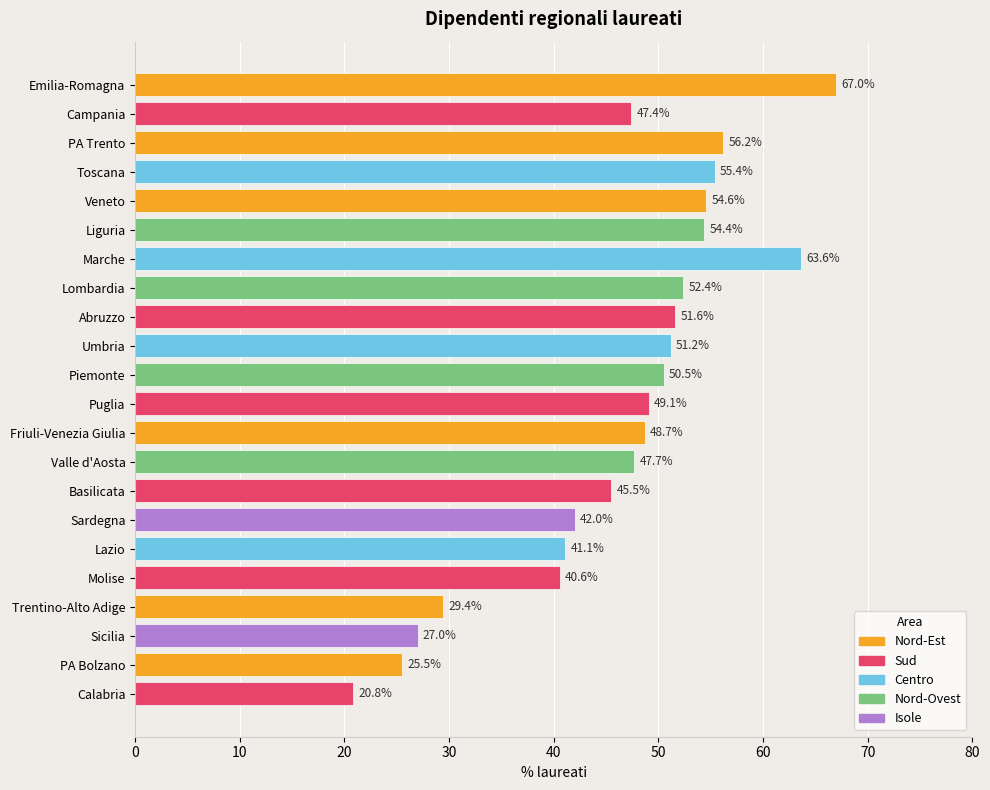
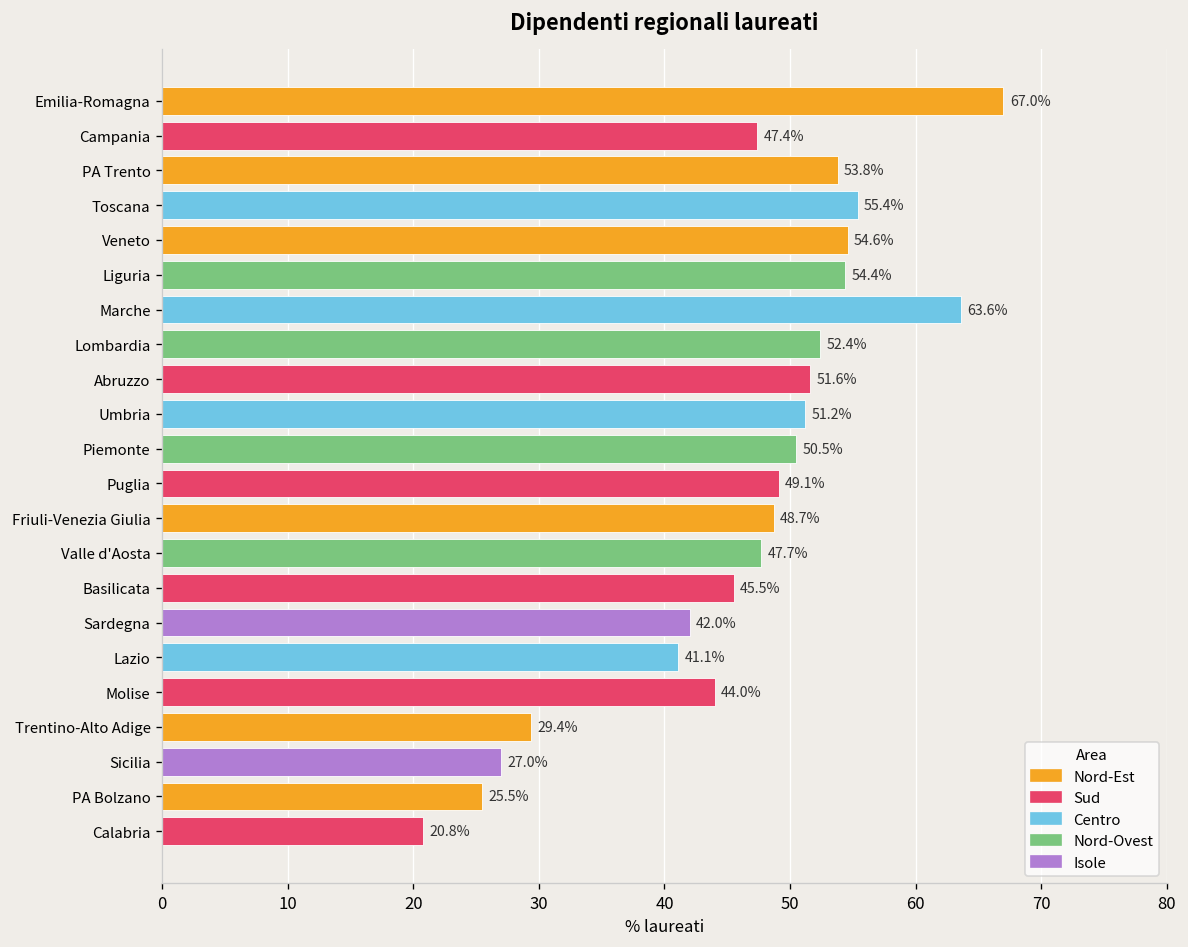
  {
    "Emilia-Romagna": "67.0%",
    "Campania": "47.4%",
-   "PA Trento": "56.2%",
+   "PA Trento": "53.8%",
    "Toscana": "55.4%",
    "Veneto": "54.6%",
    "Liguria": "54.4%",
    "Marche": "63.6%",
    "Lombardia": "52.4%",
    "Abruzzo": "51.6%",
    "Umbria": "51.2%",
    "Piemonte": "50.5%",
    "Puglia": "49.1%",
    "Friuli-Venezia Giulia": "48.7%",
    "Valle d'Aosta": "47.7%",
    "Basilicata": "45.5%",
    "Sardegna": "42.0%",
    "Lazio": "41.1%",
-   "Molise": "40.6%",
+   "Molise": "44.0%",
    "Trentino-Alto Adige": "29.4%",
    "Sicilia": "27.0%",
    "PA Bolzano": "25.5%",
    "Calabria": "20.8%"
  }
